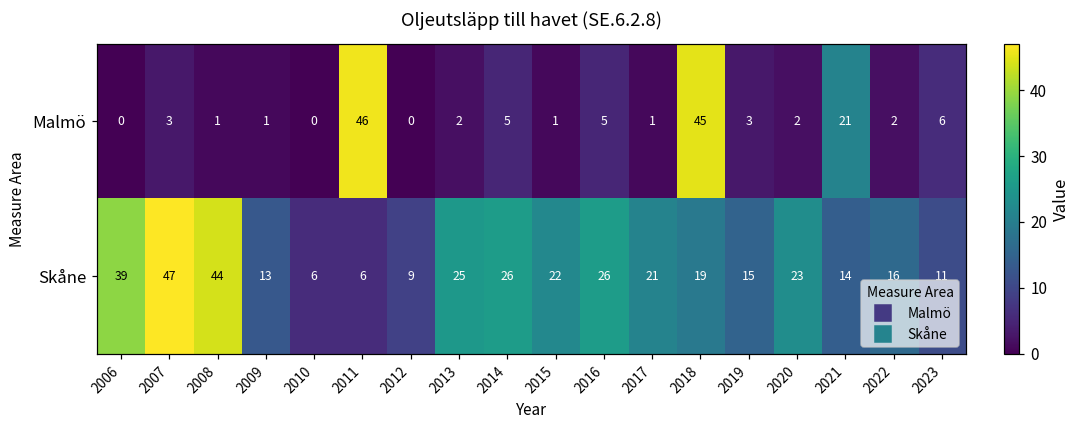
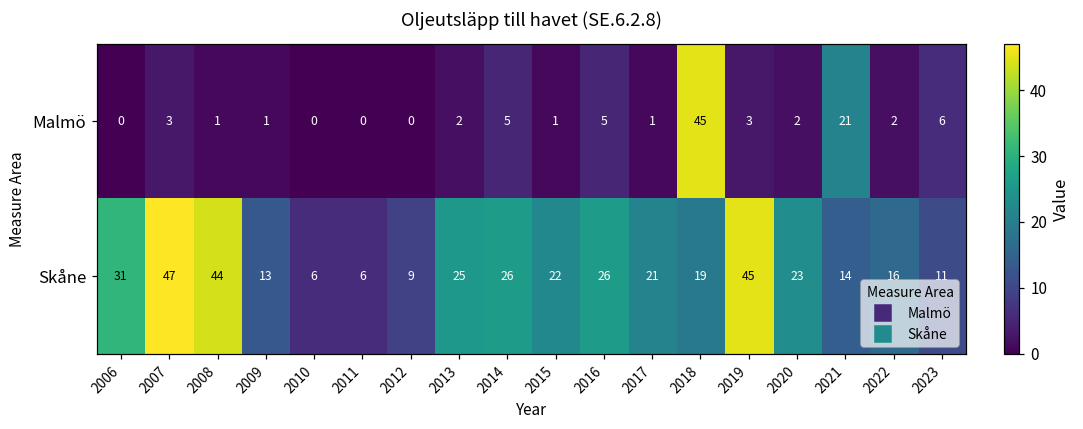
  {
    "Malmö": {
      "2006": 0,
      "2007": 3,
      "2008": 1,
      "2009": 1,
      "2010": 0,
-     "2011": 46,
+     "2011": 0,
      "2012": 0,
      "2013": 2,
      "2014": 5,
      "2015": 1,
      "2016": 5,
      "2017": 1,
      "2018": 45,
      "2019": 3,
      "2020": 2,
      "2021": 21,
      "2022": 2,
      "2023": 6
    },
    "Skåne": {
-     "2006": 39,
+     "2006": 31,
      "2007": 47,
      "2008": 44,
      "2009": 13,
      "2010": 6,
      "2011": 6,
      "2012": 9,
      "2013": 25,
      "2014": 26,
      "2015": 22,
      "2016": 26,
      "2017": 21,
      "2018": 19,
-     "2019": 15,
+     "2019": 45,
      "2020": 23,
      "2021": 14
    }
  }
